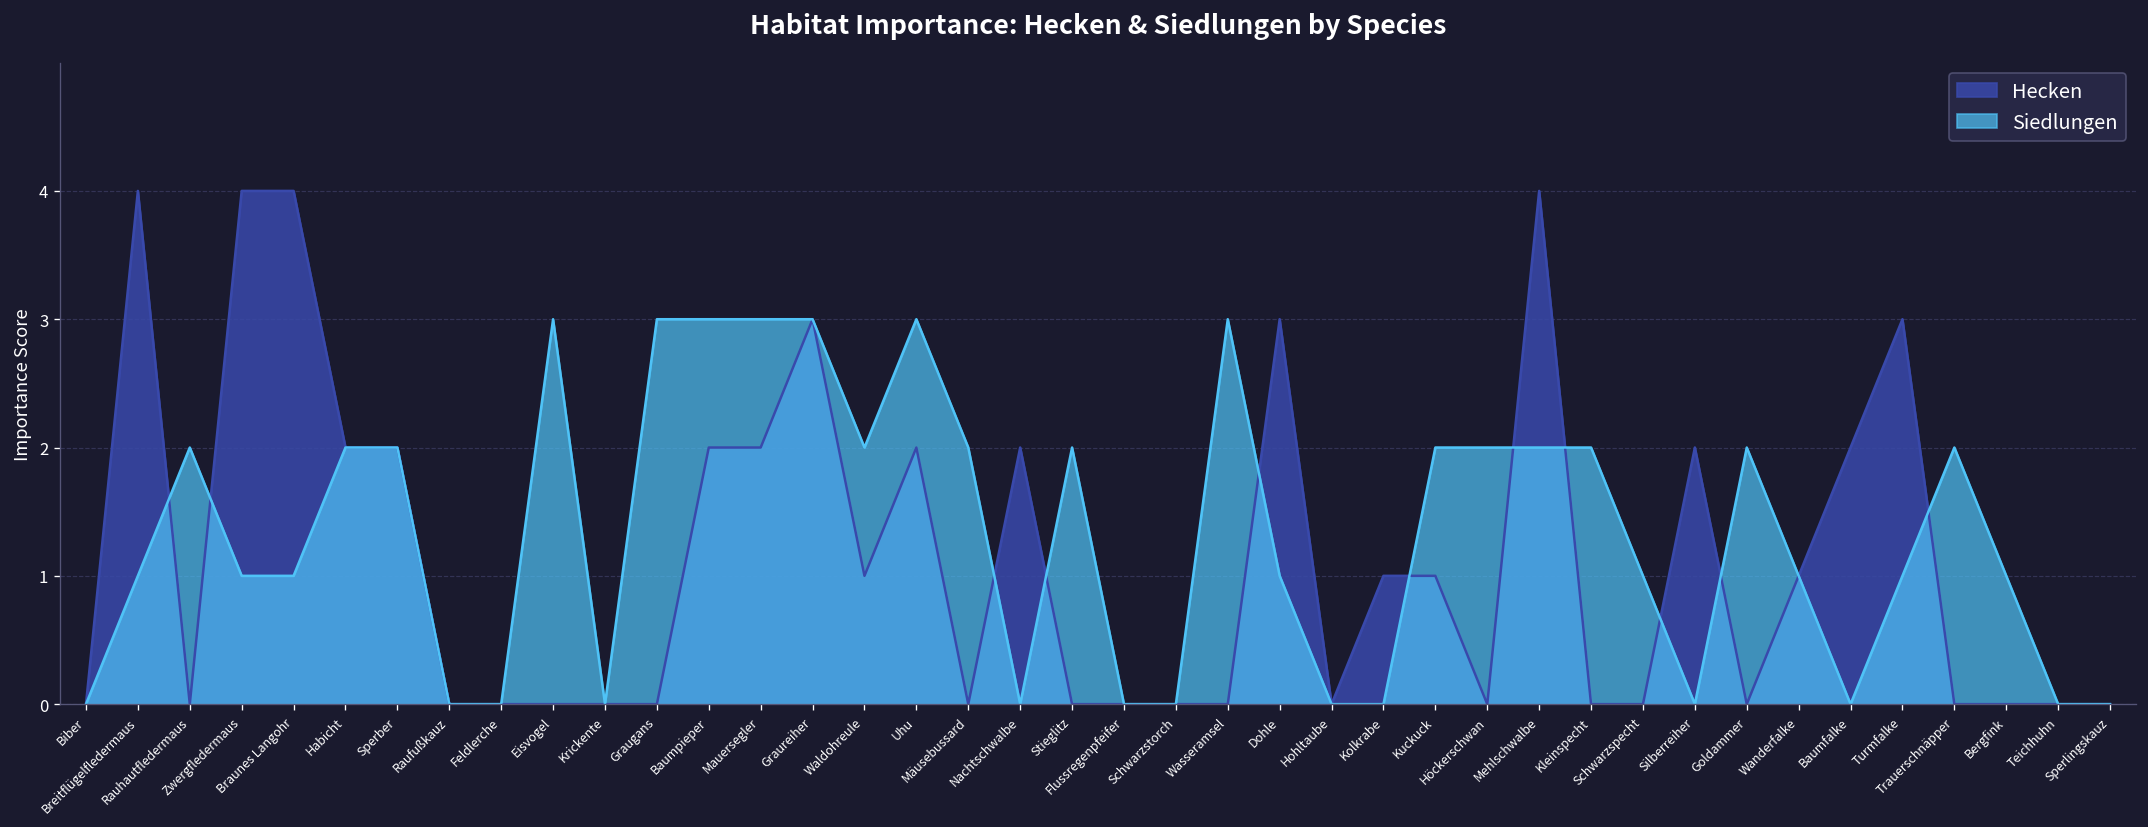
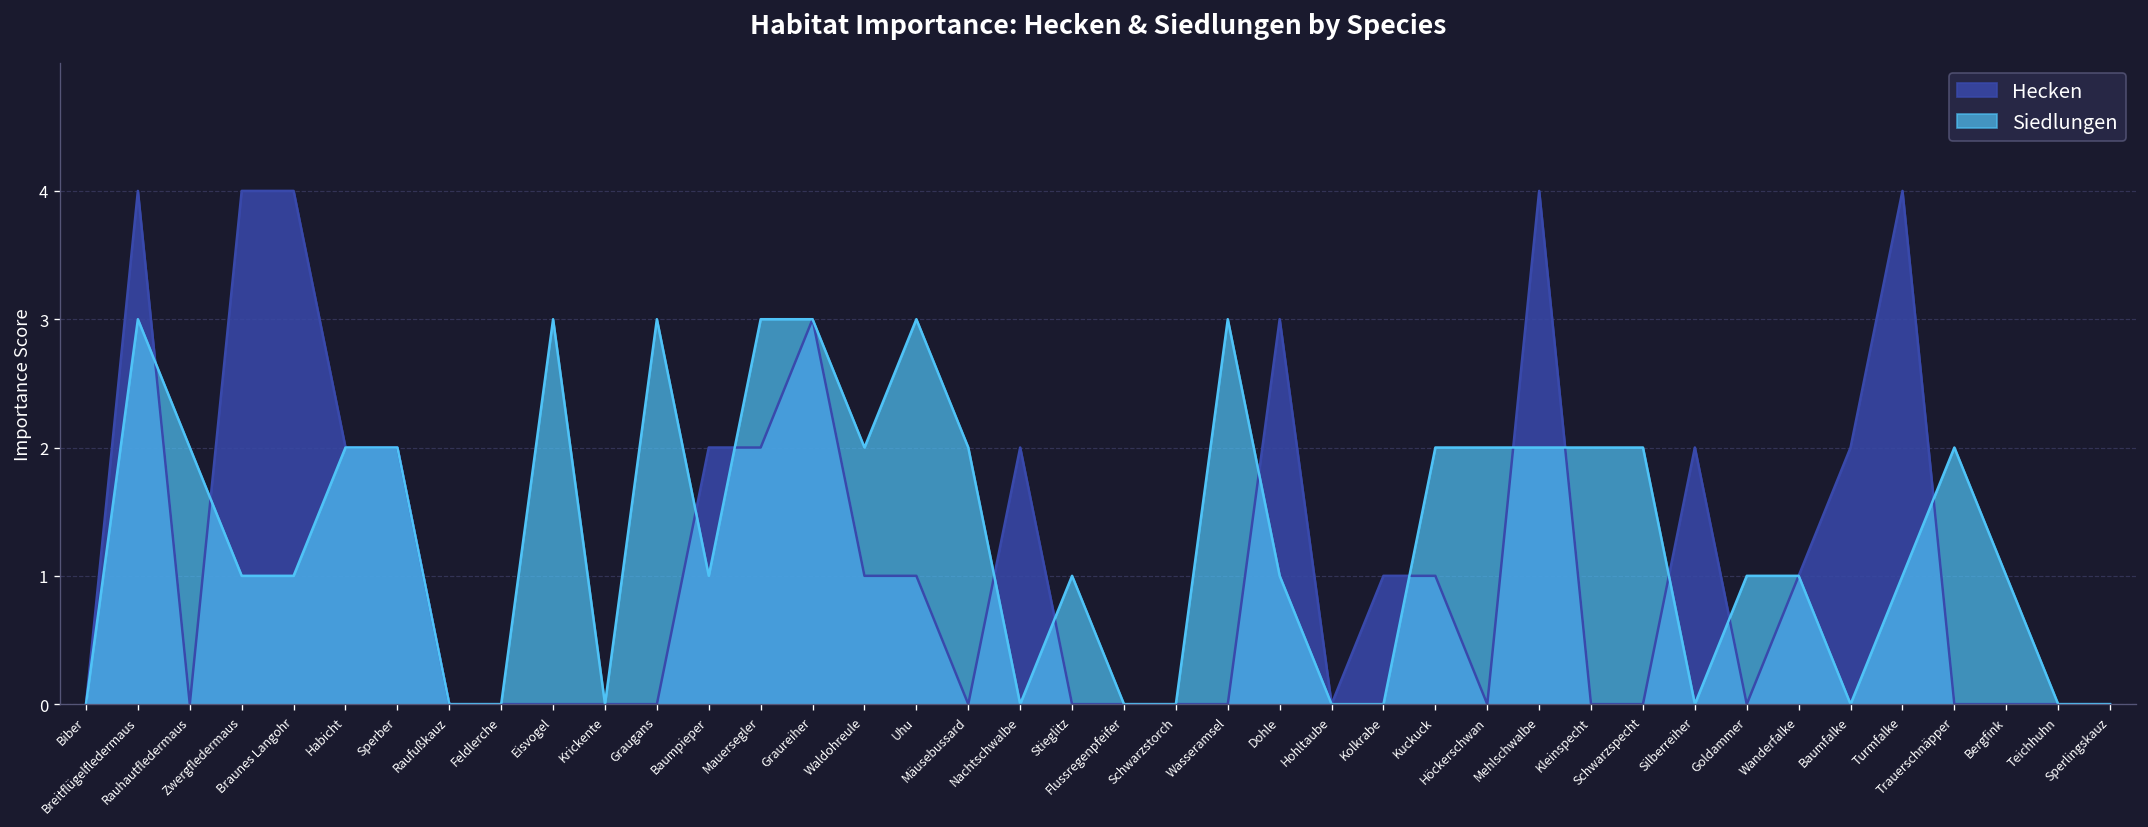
  {
    "Hecken": {
      "Breitflügelfledermaus": 4,
      "Rauhautfledermaus": 0,
      "Zwergfledermaus": 4,
      "Braunes Langohr": 4,
      "Eisvogel": 0,
      "Graugans": 0,
      "Baumpieper": 2,
      "Mauersegler": 2,
      "Waldohreule": 1,
-     "Uhu": 2,
+     "Uhu": 1,
      "Mäusebussard": 0,
      "Nachtschwalbe": 2,
      "Stieglitz": 0,
      "Wasseramsel": 0,
      "Dohle": 3,
      "Kolkrabe": 1,
      "Kuckuck": 1,
      "Höckerschwan": 0,
      "Mehlschwalbe": 4,
      "Kleinspecht": 0,
      "Schwarzspecht": 0,
      "Silberreiher": 2,
      "Goldammer": 0,
      "Baumfalke": 2,
-     "Turmfalke": 3,
+     "Turmfalke": 4,
      "Trauerschnäpper": 0,
      "Bergfink": 0
    },
    "Siedlungen": {
-     "Breitflügelfledermaus": 1,
+     "Breitflügelfledermaus": 3,
      "Rauhautfledermaus": 2,
      "Zwergfledermaus": 1,
      "Braunes Langohr": 1,
      "Eisvogel": 3,
      "Graugans": 3,
-     "Baumpieper": 3,
+     "Baumpieper": 1,
      "Mauersegler": 3,
      "Waldohreule": 2,
      "Uhu": 3,
      "Mäusebussard": 2,
      "Nachtschwalbe": 0,
-     "Stieglitz": 2,
+     "Stieglitz": 1,
      "Wasseramsel": 3,
      "Dohle": 1,
      "Kolkrabe": 0,
      "Kuckuck": 2,
      "Höckerschwan": 2,
      "Mehlschwalbe": 2,
      "Kleinspecht": 2,
-     "Schwarzspecht": 1,
+     "Schwarzspecht": 2,
      "Silberreiher": 0,
-     "Goldammer": 2,
+     "Goldammer": 1,
      "Baumfalke": 0,
      "Turmfalke": 1,
      "Trauerschnäpper": 2,
      "Bergfink": 1
    }
  }
